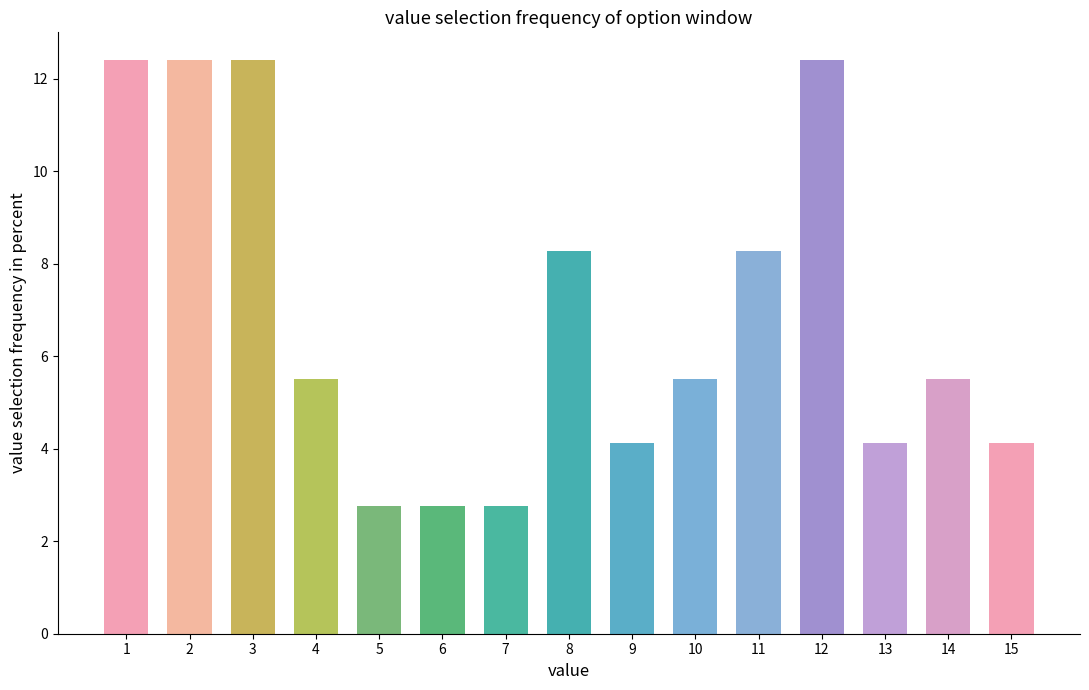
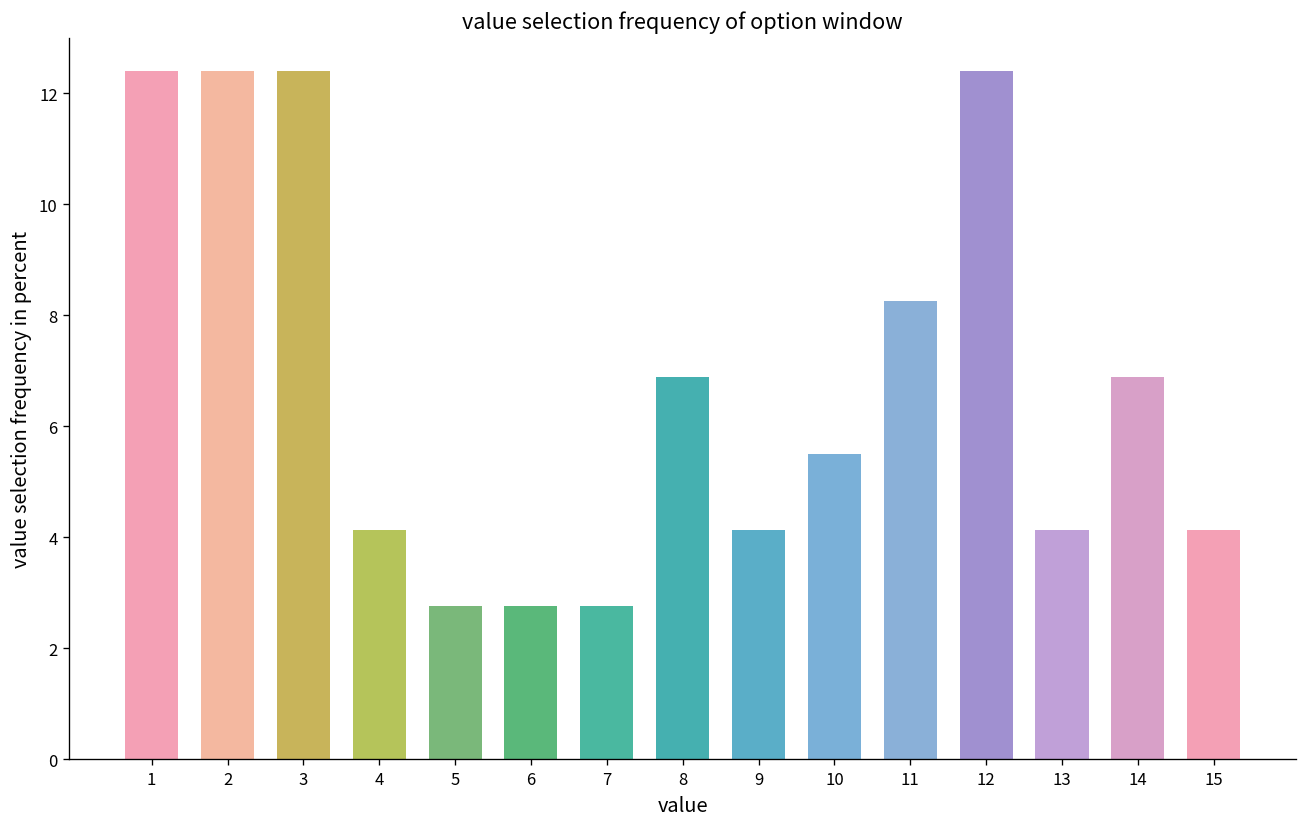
  {
    "1": 12.4,
    "2": 12.4,
    "3": 12.4,
-   "4": 5.5,
+   "4": 4.1,
    "5": 2.8,
    "6": 2.8,
    "7": 2.8,
-   "8": 8.3,
+   "8": 6.9,
    "9": 4.1,
    "10": 5.5,
    "11": 8.3,
    "12": 12.4,
    "13": 4.1,
-   "14": 5.5,
+   "14": 6.9,
    "15": 4.1
  }
